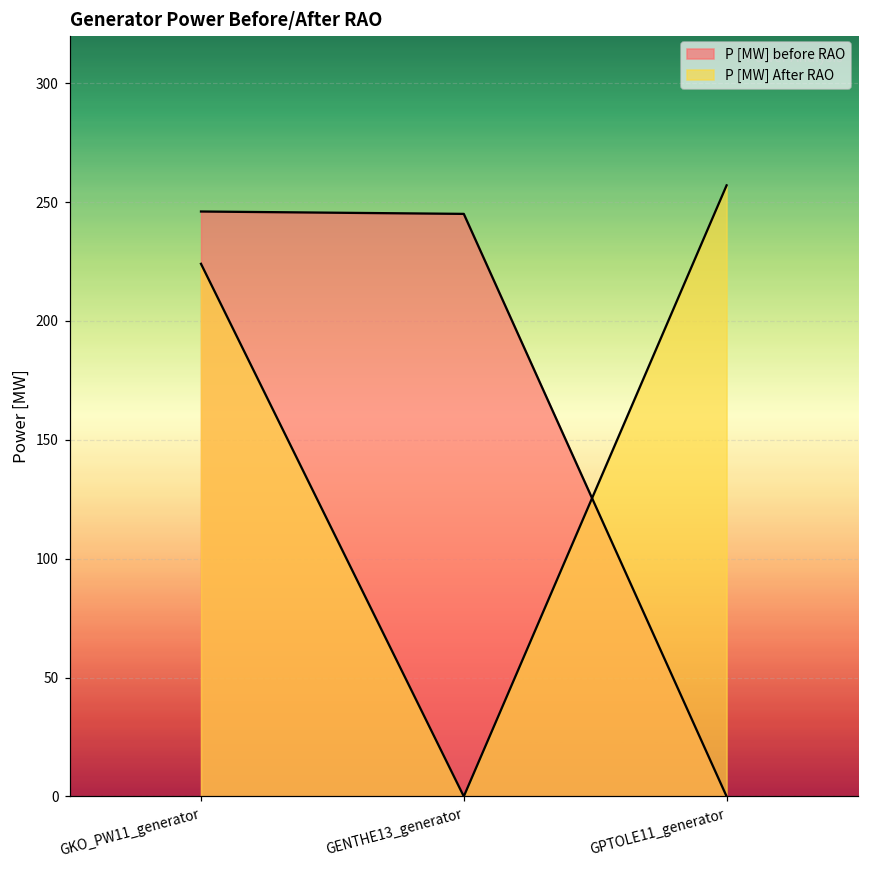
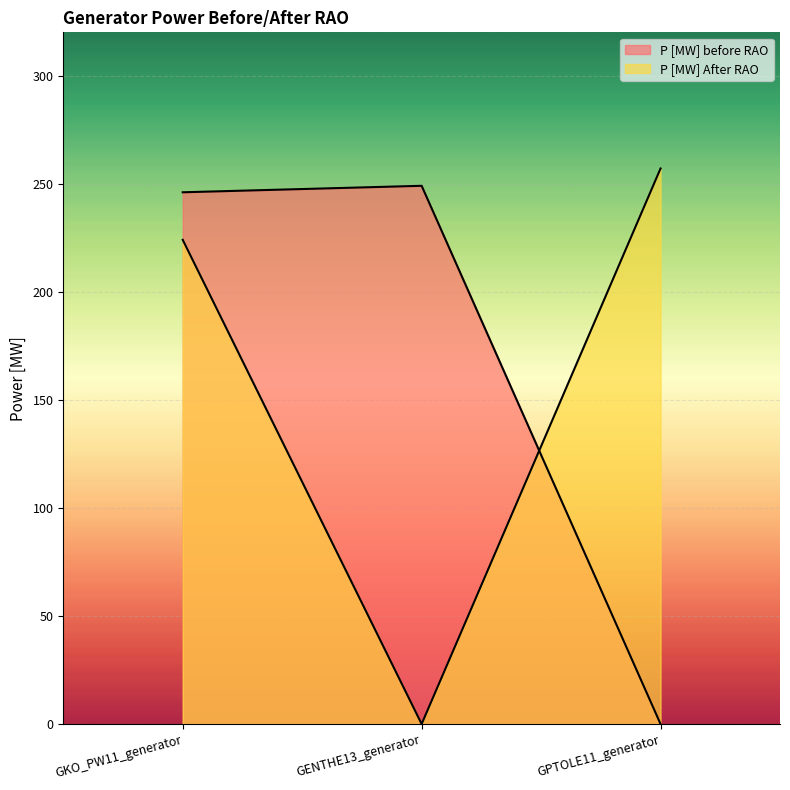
  {
    "P [MW] before RAO": {
      "GKO_PW11_generator": 246,
-     "GENTHE13_generator": 245,
+     "GENTHE13_generator": 249,
      "GPTOLE11_generator": 0
    },
    "P [MW] After RAO": {
      "GKO_PW11_generator": 224,
      "GENTHE13_generator": 0,
      "GPTOLE11_generator": 257
    }
  }
